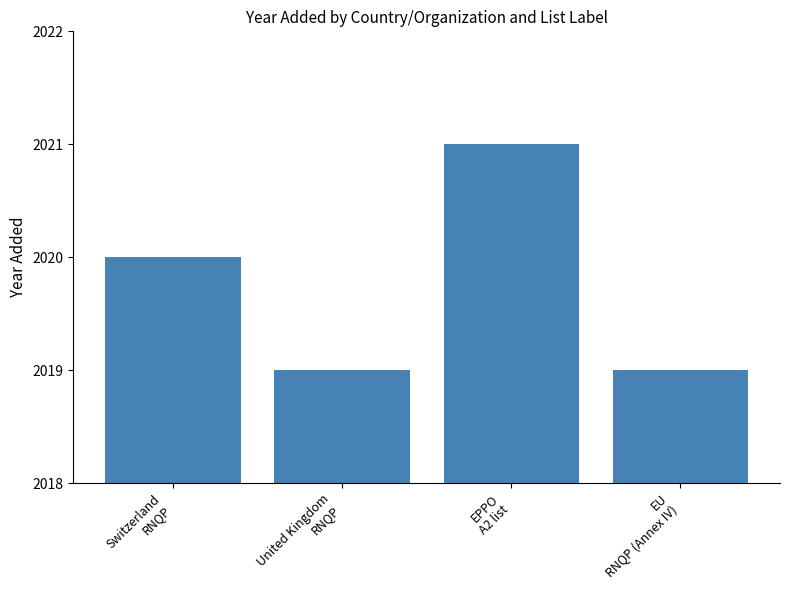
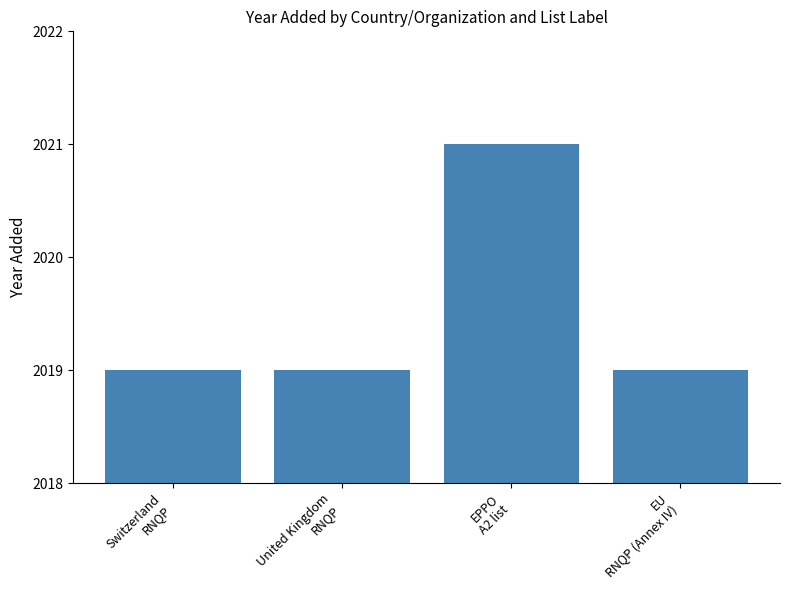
  {
-   "Switzerland RNQP": 2020,
+   "Switzerland RNQP": 2019,
    "United Kingdom RNQP": 2019,
    "EPPO A2 list": 2021,
    "EU RNQP (Annex IV)": 2019
  }
